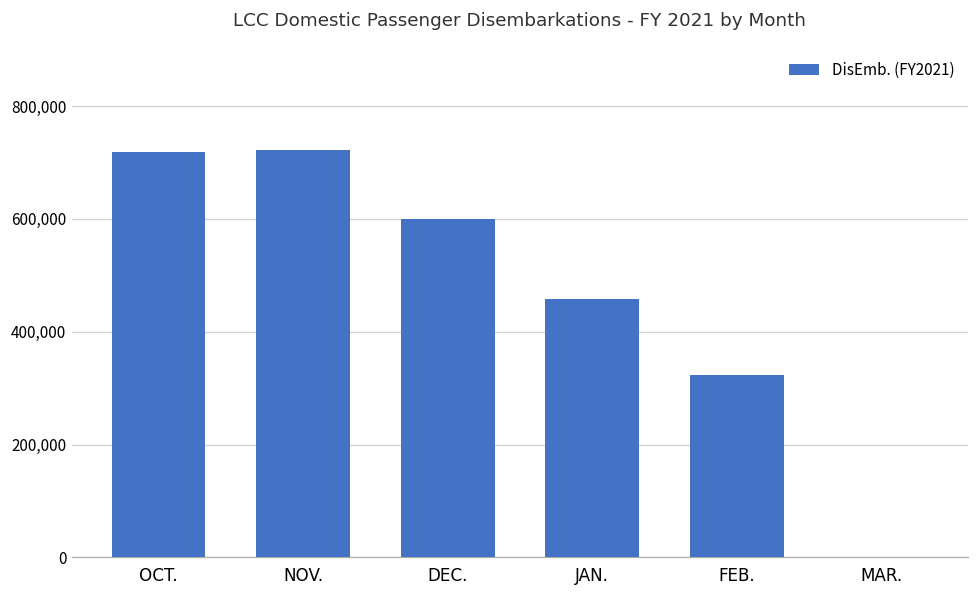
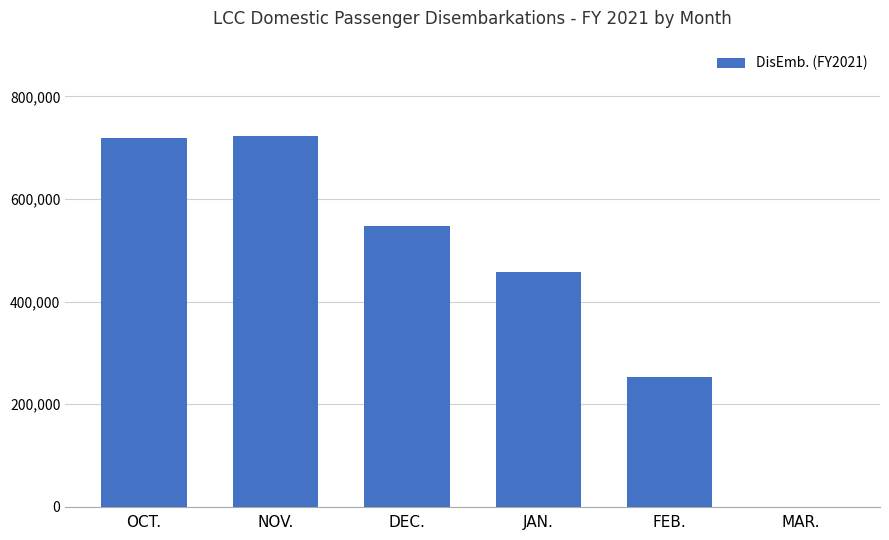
  {
    "OCT.": "720,000",
    "NOV.": "720,000",
-   "DEC.": "600,000",
+   "DEC.": "550,000",
    "JAN.": "460,000",
-   "FEB.": "320,000",
+   "FEB.": "250,000",
    "MAR.": "0"
  }
